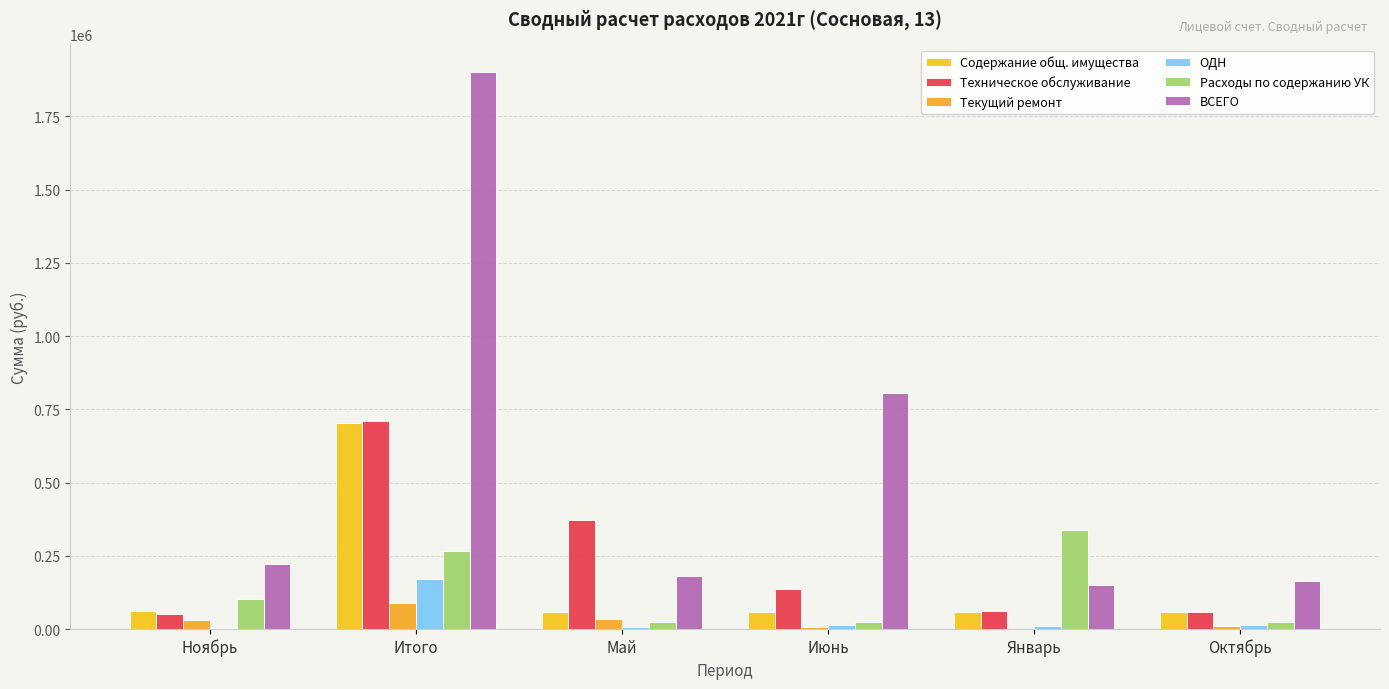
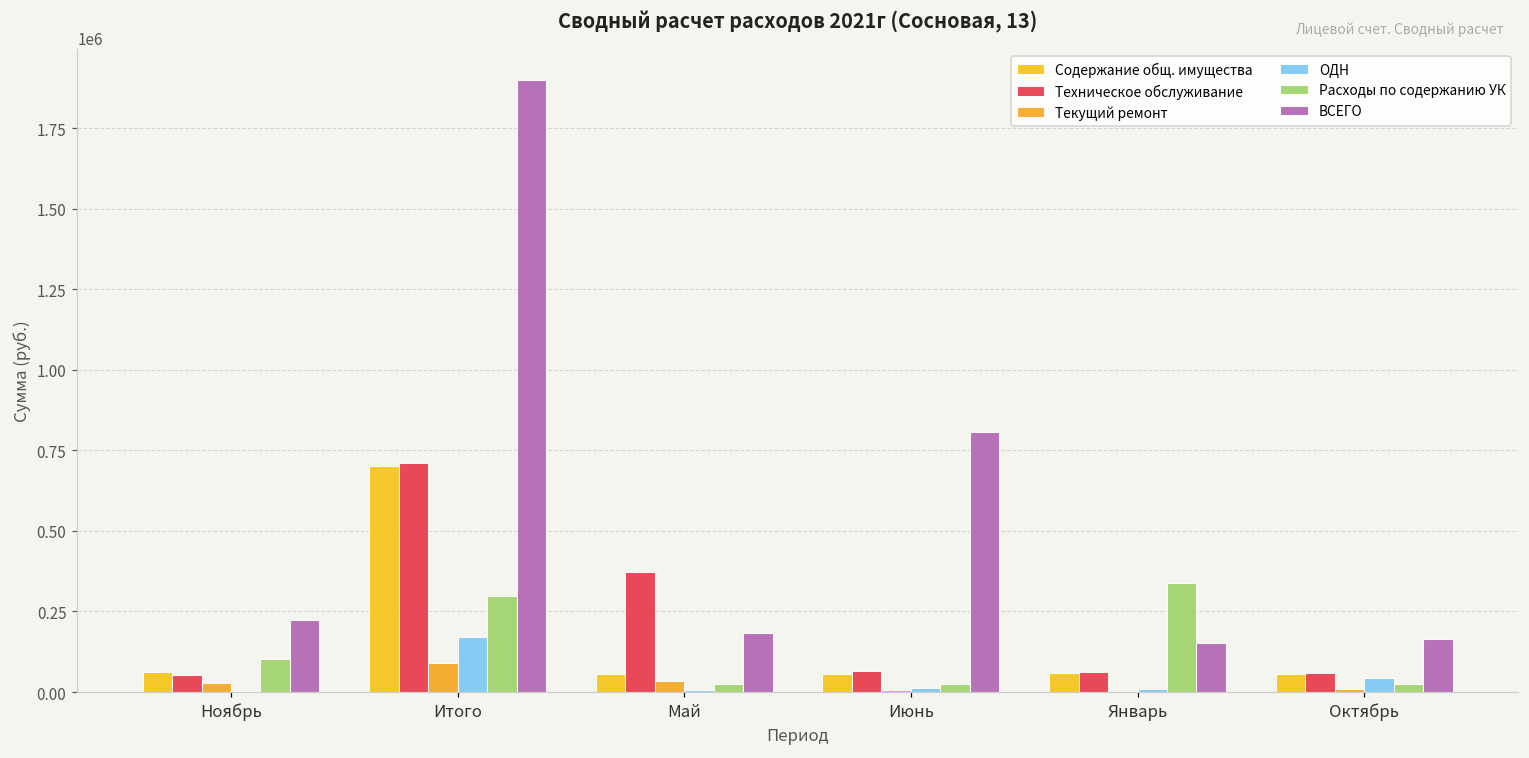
  {
    "Техническое обслуживание": {
      "Ноябрь": 50000,
      "Итого": 710000,
      "Май": 370000,
-     "Июнь": 140000,
+     "Июнь": 60000,
      "Январь": 60000,
      "Октябрь": 60000
    },
    "ОДН": {
      "Итого": 170000,
      "Июнь": 10000,
      "Январь": 10000,
-     "Октябрь": 10000
+     "Октябрь": 40000
    },
    "Расходы по содержанию УК": {
      "Ноябрь": 100000,
-     "Итого": 270000,
+     "Итого": 300000,
      "Май": 30000,
      "Июнь": 30000,
      "Январь": 340000,
      "Октябрь": 30000
    },
    "ВСЕГО": {
      "Ноябрь": 220000,
      "Итого": 1900000,
      "Май": 180000,
      "Июнь": 810000,
      "Январь": 150000,
      "Октябрь": 170000
    }
  }
